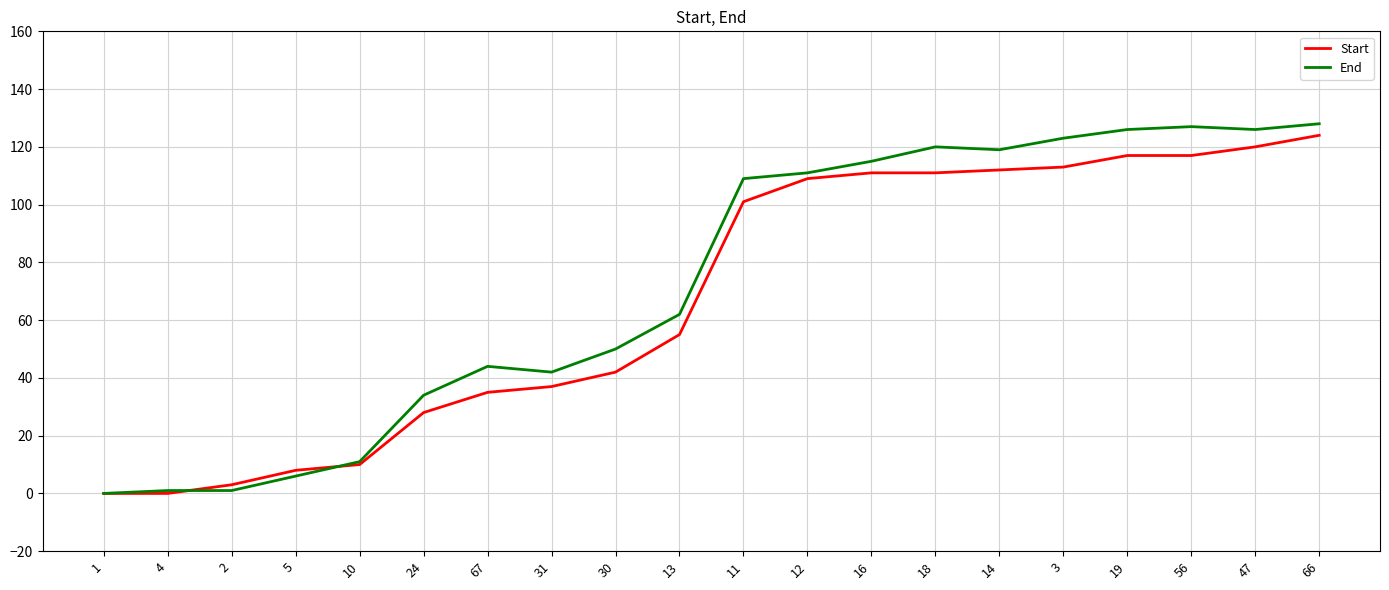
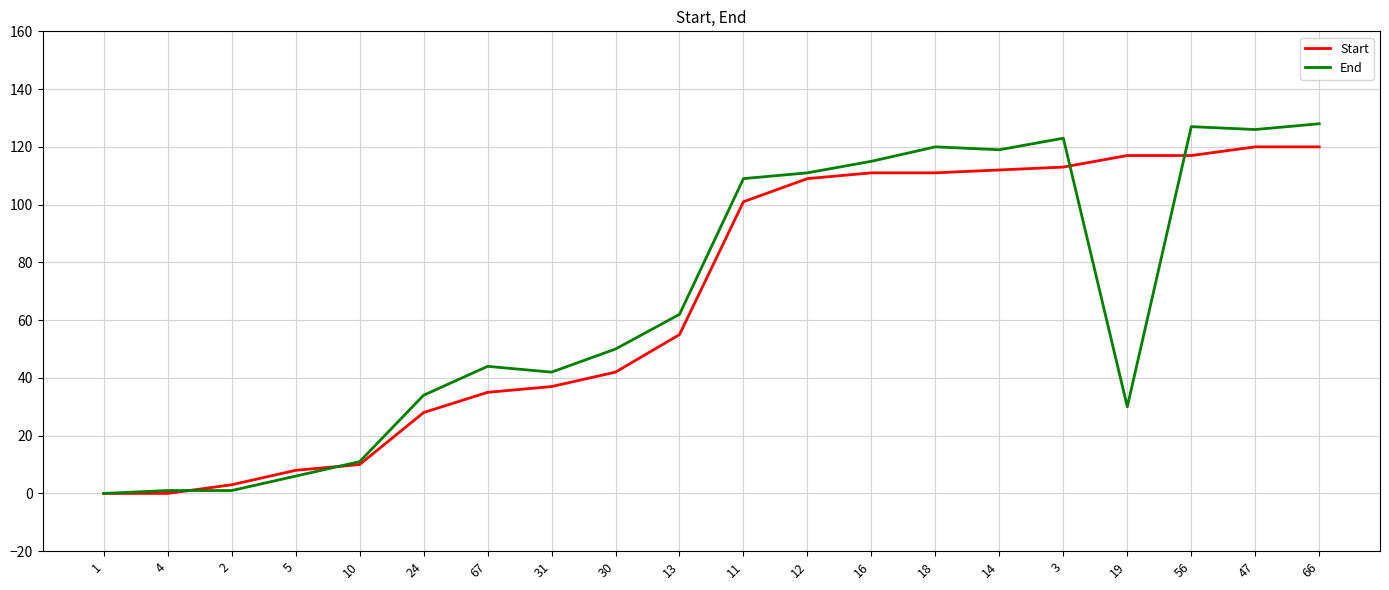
  {
    "Start": {
      "4": 0,
      "2": 3,
      "5": 8,
      "10": 10,
      "24": 28,
      "67": 35,
      "31": 37,
      "30": 42,
      "13": 55,
      "11": 101,
      "12": 109,
      "16": 111,
      "18": 111,
      "14": 112,
      "3": 113,
      "19": 117,
      "56": 117,
      "47": 120,
-     "66": 124
+     "66": 120
    },
    "End": {
      "4": 1,
      "2": 1,
      "5": 6,
      "10": 11,
      "24": 34,
      "67": 44,
      "31": 42,
      "30": 50,
      "13": 62,
      "11": 109,
      "12": 111,
      "16": 115,
      "18": 120,
      "14": 119,
      "3": 123,
-     "19": 126,
+     "19": 30,
      "56": 127,
      "47": 126,
      "66": 128
    }
  }
